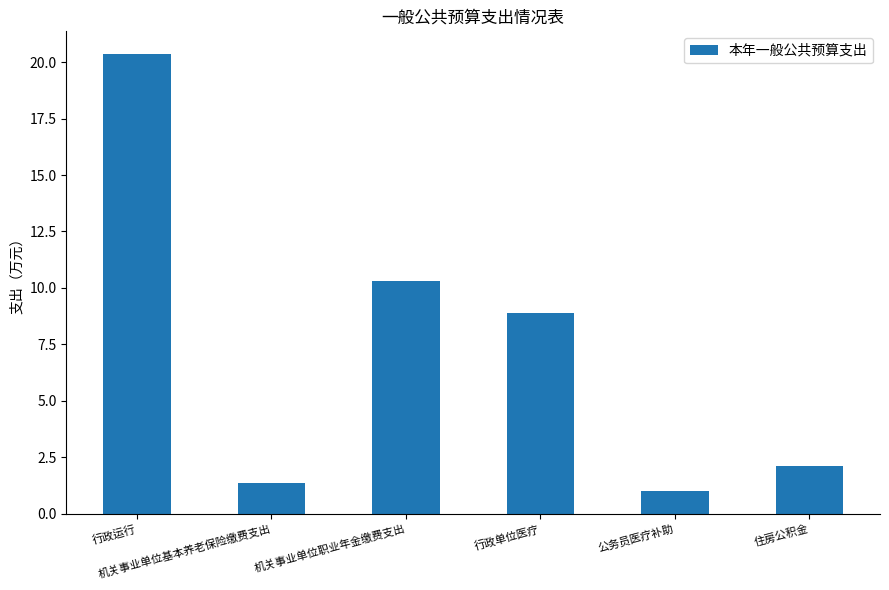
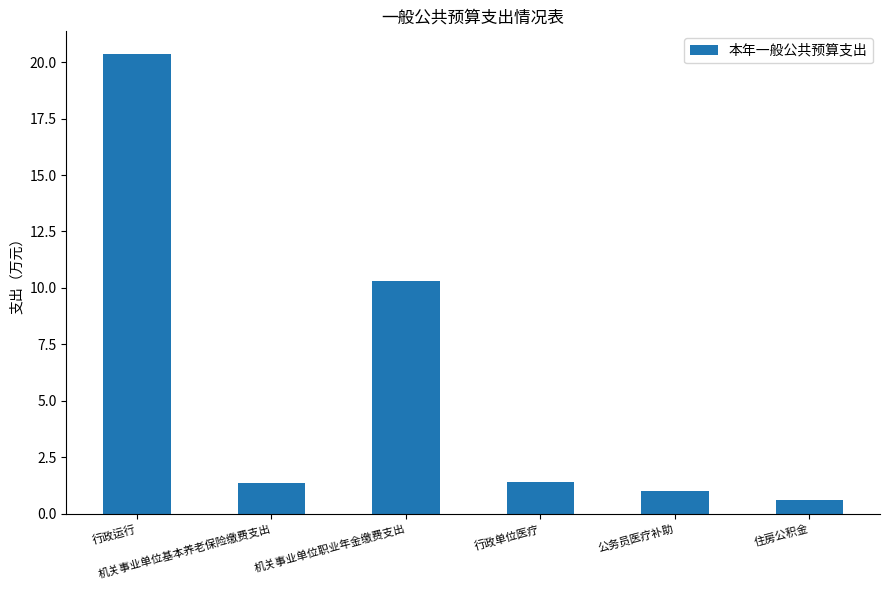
  {
    "行政运行": 20.3,
    "机关事业单位基本养老保险缴费支出": 1.4,
    "机关事业单位职业年金缴费支出": 10.3,
-   "行政单位医疗": 8.9,
+   "行政单位医疗": 1.4,
    "公务员医疗补助": 1.0,
-   "住房公积金": 2.1
+   "住房公积金": 0.6
  }
